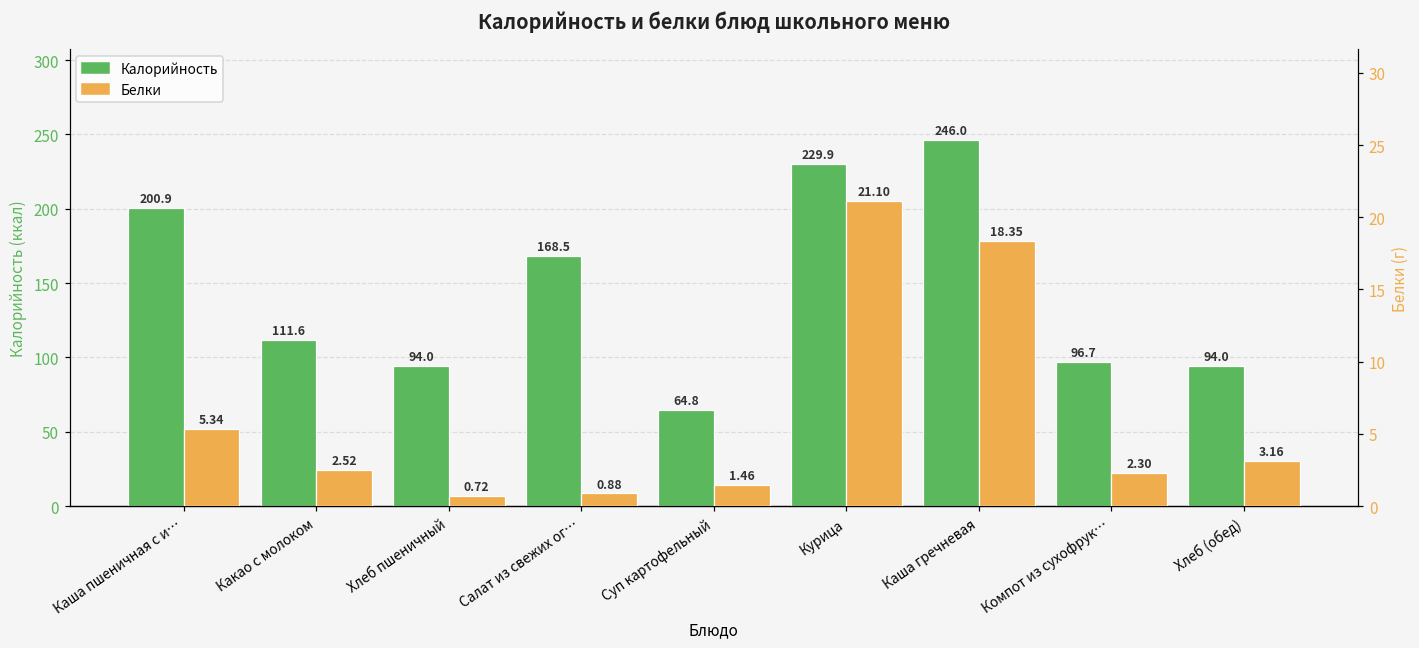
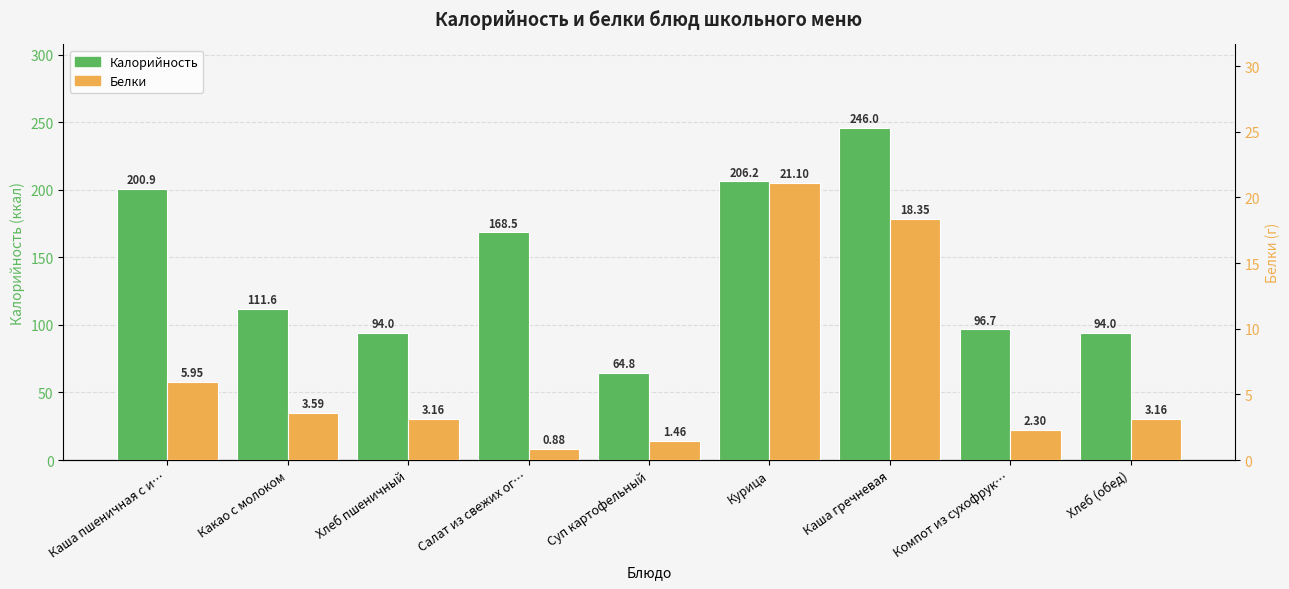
  {
    "Калорийность": {
      "Каша пшеничная с и…": 200.9,
      "Какао с молоком": 111.6,
      "Хлеб пшеничный": 94.0,
      "Салат из свежих ог…": 168.5,
      "Суп картофельный": 64.8,
-     "Курица": 229.9,
+     "Курица": 206.2,
      "Каша гречневая": 246.0,
      "Компот из сухофрук…": 96.7,
      "Хлеб (обед)": 94.0
    },
    "Белки": {
-     "Каша пшеничная с и…": 5.34,
-     "Какао с молоком": 2.52,
-     "Хлеб пшеничный": 0.72,
+     "Каша пшеничная с и…": 5.95,
+     "Какао с молоком": 3.59,
+     "Хлеб пшеничный": 3.16,
      "Салат из свежих ог…": 0.88,
      "Суп картофельный": 1.46,
      "Курица": 21.10,
      "Каша гречневая": 18.35,
      "Компот из сухофрук…": 2.30,
      "Хлеб (обед)": 3.16
    }
  }
